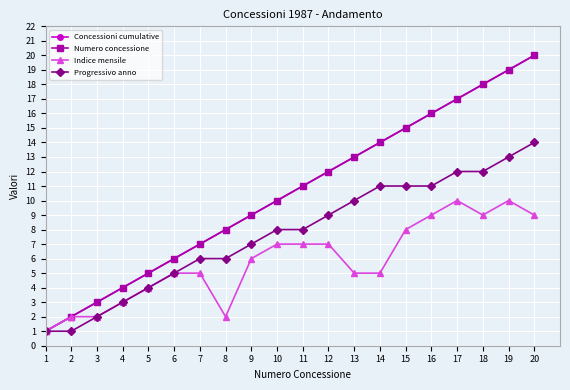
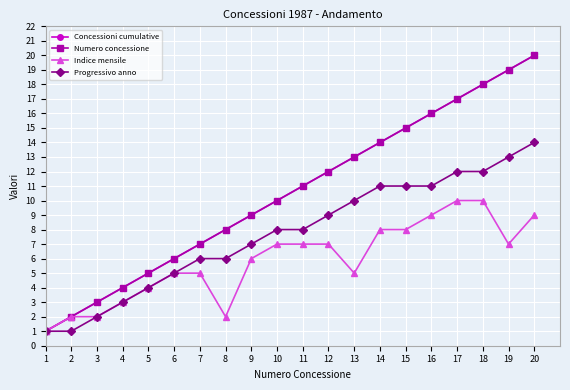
  {
    "Indice mensile": {
      "7": 5,
      "8": 2,
      "9": 6,
      "10": 7,
      "11": 7,
      "12": 7,
      "13": 5,
-     "14": 5,
+     "14": 8,
      "15": 8,
      "16": 9,
      "17": 10,
-     "18": 9,
-     "19": 10,
+     "18": 10,
+     "19": 7,
      "20": 9
    }
  }
